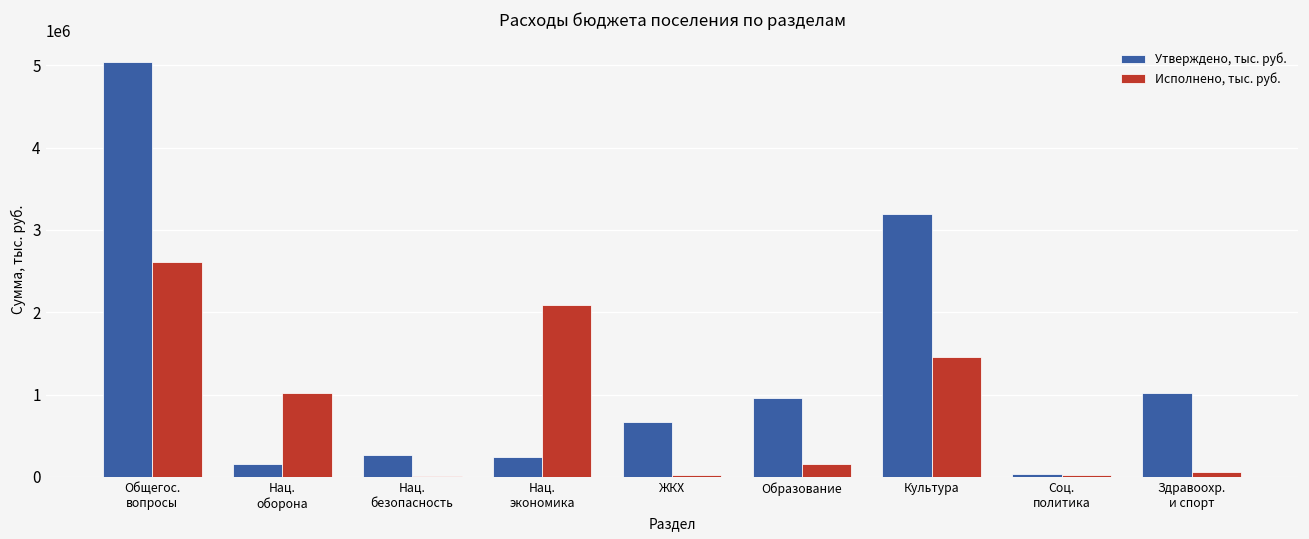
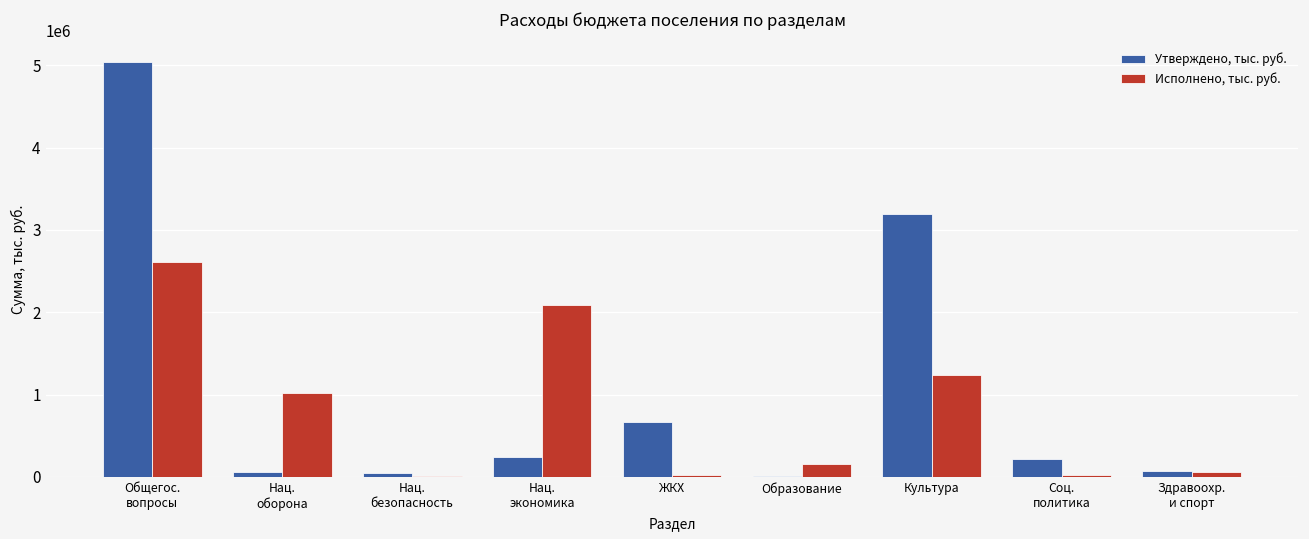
  {
    "Утверждено, тыс. руб.": {
      "Общегос. вопросы": 5000000,
-     "Нац. оборона": 200000,
-     "Нац. безопасность": 300000,
+     "Нац. оборона": 100000,
+     "Нац. безопасность": 100000,
      "Нац. экономика": 200000,
      "ЖКХ": 700000,
-     "Образование": 1000000,
+     "Образование": 0,
      "Культура": 3200000,
-     "Соц. политика": 0,
-     "Здравоохр. и спорт": 1000000
+     "Соц. политика": 200000,
+     "Здравоохр. и спорт": 100000
    },
    "Исполнено, тыс. руб.": {
      "Общегос. вопросы": 2600000,
      "Нац. оборона": 1000000,
      "Нац. экономика": 2100000,
      "Образование": 200000,
-     "Культура": 1500000,
+     "Культура": 1200000,
      "Здравоохр. и спорт": 100000
    }
  }
